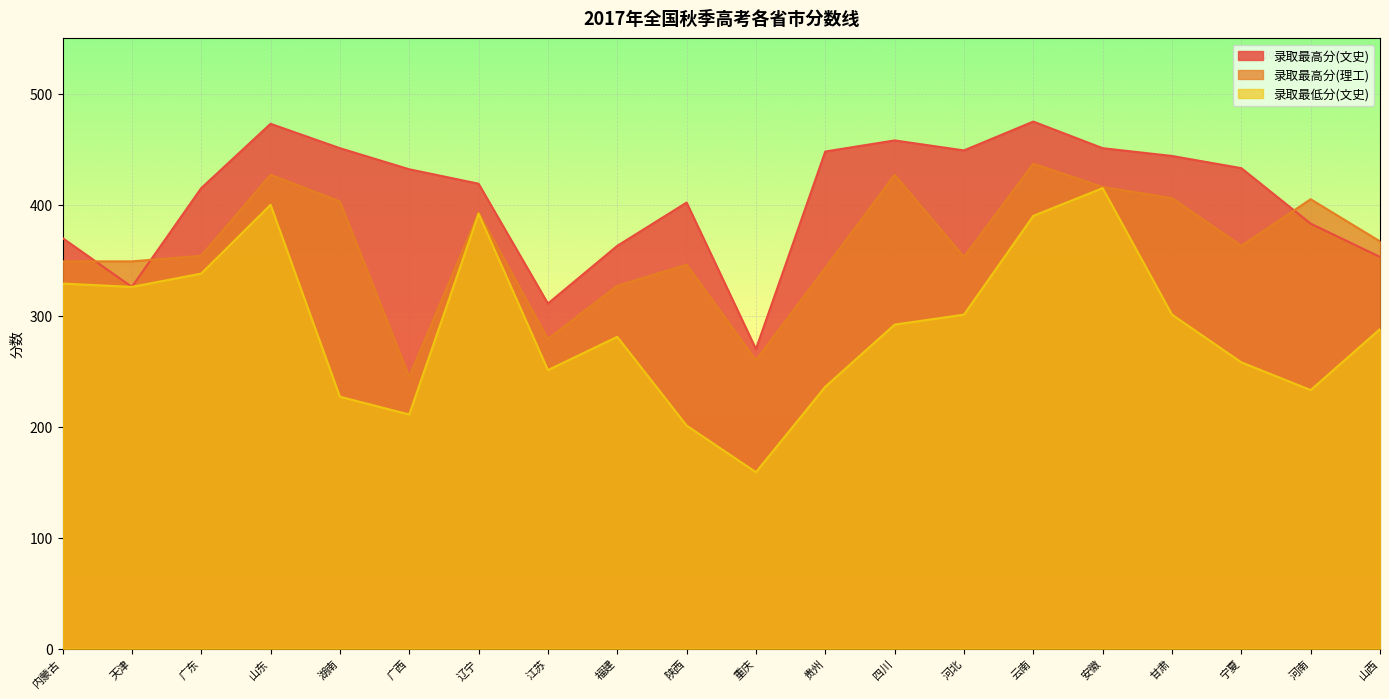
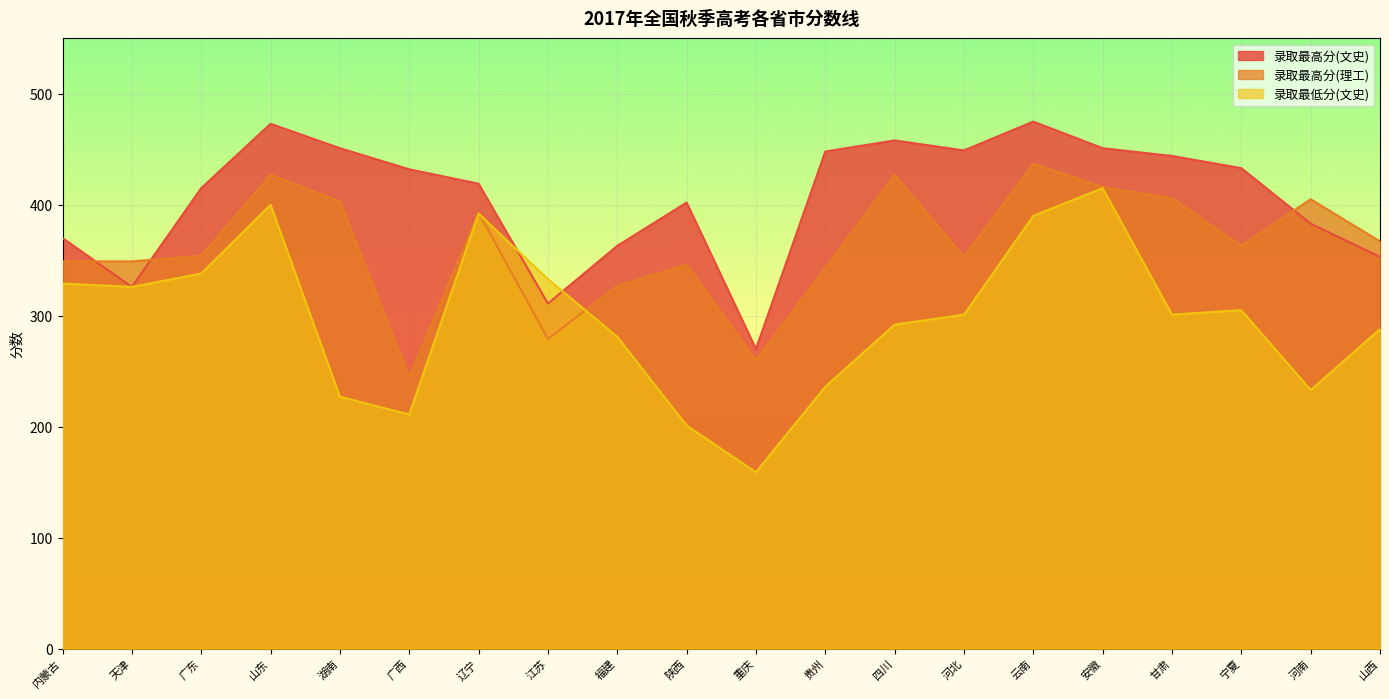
  {
    "录取最低分(文史)": {
      "内蒙古": 329,
      "广东": 338,
      "山东": 400,
      "湖南": 227,
      "广西": 211,
-     "江苏": 251,
+     "江苏": 333,
      "福建": 281,
      "陕西": 201,
      "重庆": 159,
      "贵州": 236,
      "四川": 292,
      "河北": 301,
      "云南": 390,
      "甘肃": 301,
-     "宁夏": 258,
+     "宁夏": 305,
      "河南": 233,
      "山西": 288
    }
  }
